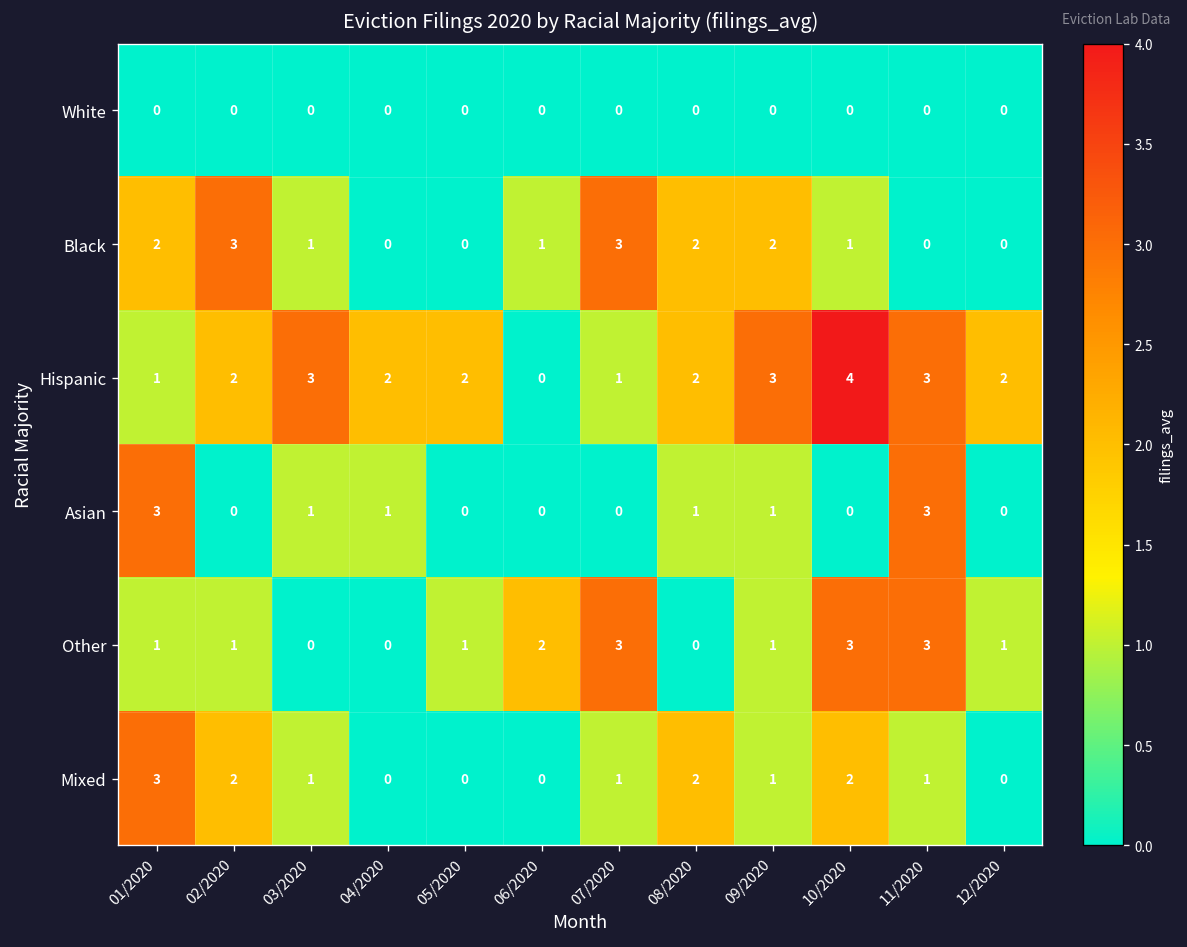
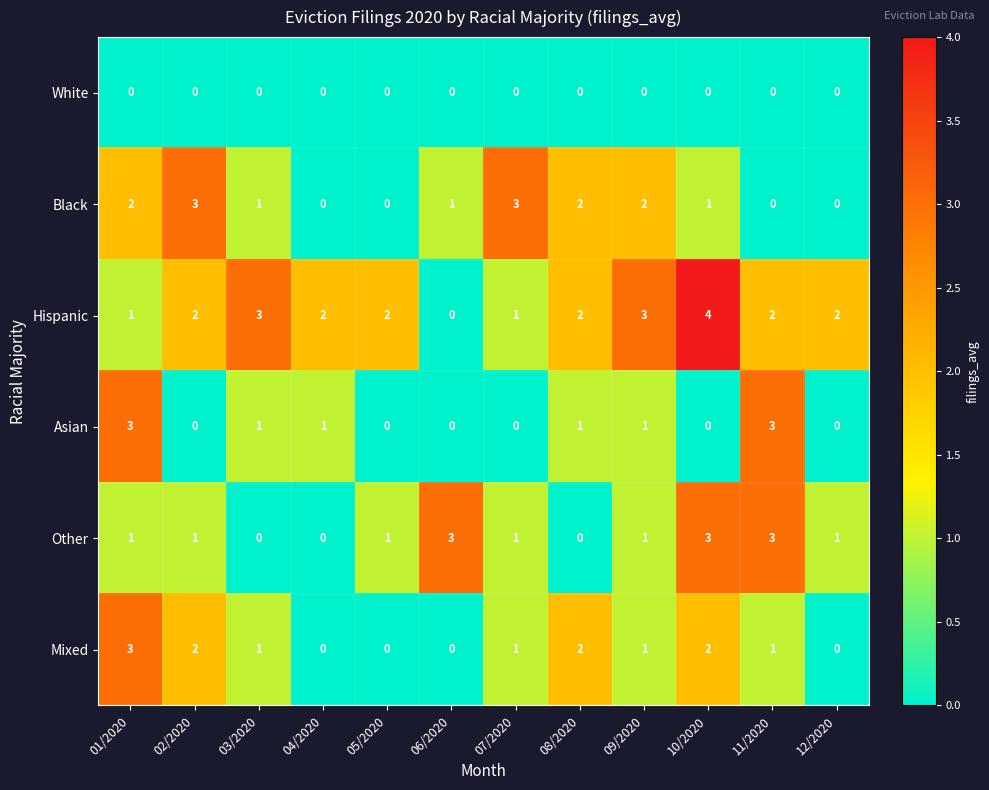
  {
    "White": {
      "01/2020": 0,
      "02/2020": 0,
      "03/2020": 0,
      "04/2020": 0,
      "05/2020": 0,
      "06/2020": 0,
      "07/2020": 0,
      "08/2020": 0,
      "09/2020": 0,
      "10/2020": 0,
      "11/2020": 0,
      "12/2020": 0
    },
    "Black": {
      "01/2020": 2,
      "02/2020": 3,
      "03/2020": 1,
      "04/2020": 0,
      "05/2020": 0,
      "06/2020": 1,
      "07/2020": 3,
      "08/2020": 2,
      "09/2020": 2,
      "10/2020": 1,
      "11/2020": 0,
      "12/2020": 0
    },
    "Hispanic": {
      "01/2020": 1,
      "02/2020": 2,
      "03/2020": 3,
      "04/2020": 2,
      "05/2020": 2,
      "06/2020": 0,
      "07/2020": 1,
      "08/2020": 2,
      "09/2020": 3,
      "10/2020": 4,
-     "11/2020": 3,
+     "11/2020": 2,
      "12/2020": 2
    },
    "Asian": {
      "01/2020": 3,
      "02/2020": 0,
      "03/2020": 1,
      "04/2020": 1,
      "05/2020": 0,
      "06/2020": 0,
      "07/2020": 0,
      "08/2020": 1,
      "09/2020": 1,
      "10/2020": 0,
      "11/2020": 3,
      "12/2020": 0
    },
    "Other": {
      "01/2020": 1,
      "02/2020": 1,
      "03/2020": 0,
      "04/2020": 0,
      "05/2020": 1,
-     "06/2020": 2,
-     "07/2020": 3,
+     "06/2020": 3,
+     "07/2020": 1,
      "08/2020": 0,
      "09/2020": 1,
      "10/2020": 3,
      "11/2020": 3,
      "12/2020": 1
    },
    "Mixed": {
      "01/2020": 3,
      "02/2020": 2,
      "03/2020": 1,
      "04/2020": 0,
      "05/2020": 0,
      "06/2020": 0,
      "07/2020": 1,
      "08/2020": 2,
      "09/2020": 1,
      "10/2020": 2,
      "11/2020": 1,
      "12/2020": 0
    }
  }
